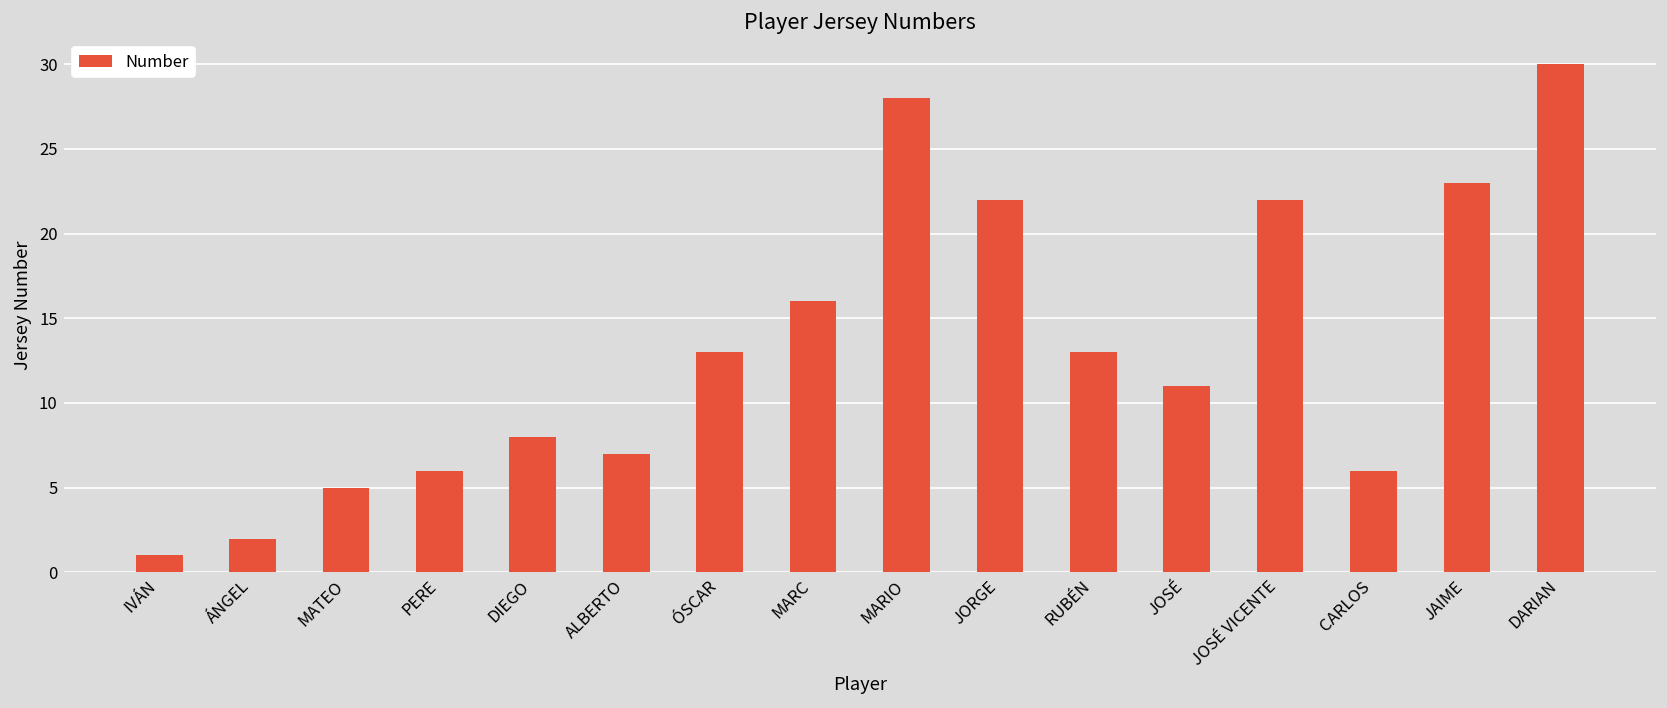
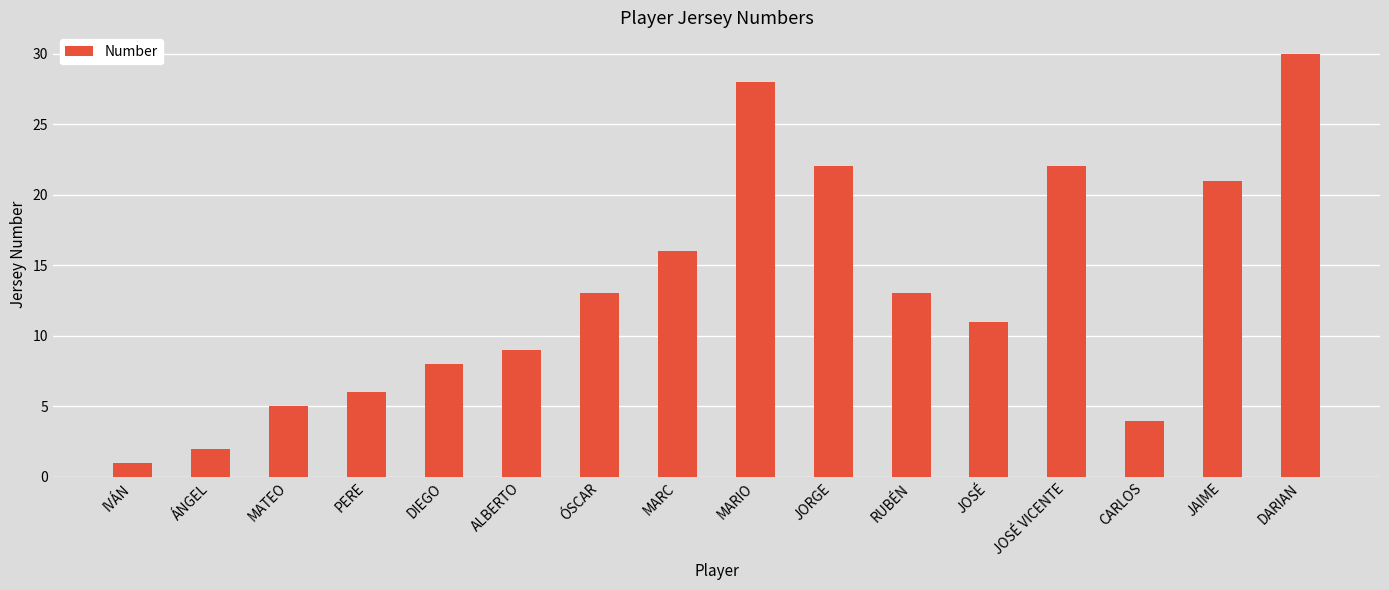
  {
    "IVÁN": 1,
    "ÁNGEL": 2,
    "MATEO": 5,
    "PERE": 6,
    "DIEGO": 8,
-   "ALBERTO": 7,
+   "ALBERTO": 9,
    "ÓSCAR": 13,
    "MARC": 16,
    "MARIO": 28,
    "JORGE": 22,
    "RUBÉN": 13,
    "JOSÉ": 11,
    "JOSÉ VICENTE": 22,
-   "CARLOS": 6,
-   "JAIME": 23,
+   "CARLOS": 4,
+   "JAIME": 21,
    "DARIAN": 30
  }
